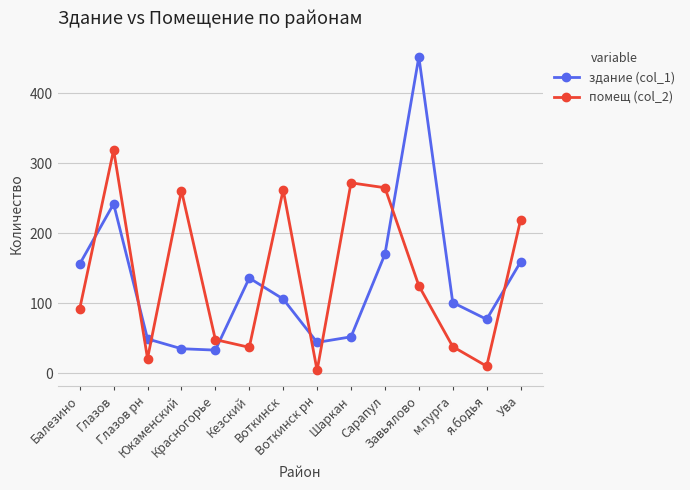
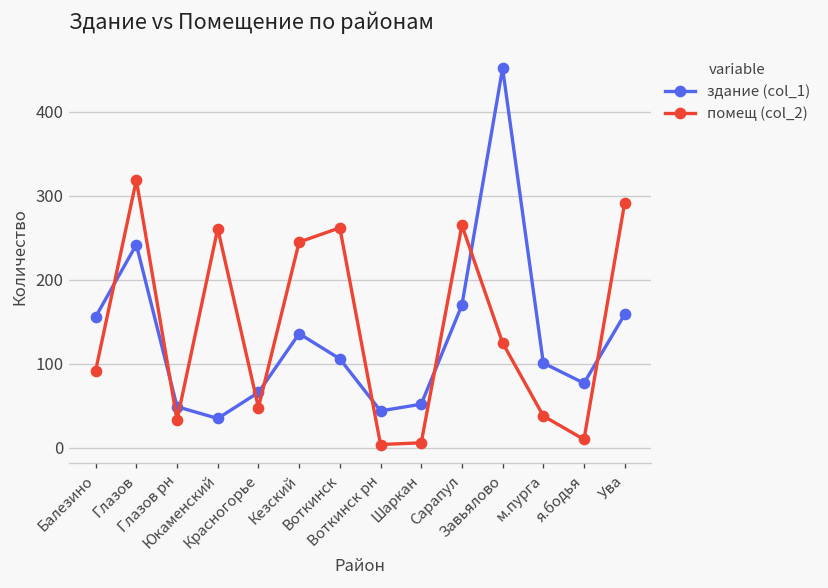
  {
    "здание (col_1)": {
      "Балезино": 160,
      "Глазов": 240,
      "Глазов рн": 50,
      "Юкаменский": 40,
-     "Красногорье": 30,
+     "Красногорье": 70,
      "Кезский": 140,
      "Воткинск": 110,
      "Воткинск рн": 40,
      "Шаркан": 50,
      "Сарапул": 170,
      "Завьялово": 450,
      "м.пурга": 100,
      "я.бодья": 80,
      "Ува": 160
    },
    "помещ (col_2)": {
      "Балезино": 90,
      "Глазов": 320,
-     "Глазов рн": 20,
+     "Глазов рн": 30,
      "Юкаменский": 260,
      "Красногорье": 50,
-     "Кезский": 40,
+     "Кезский": 250,
      "Воткинск": 260,
      "Воткинск рн": 0,
-     "Шаркан": 270,
+     "Шаркан": 10,
      "Сарапул": 270,
      "Завьялово": 130,
      "м.пурга": 40,
      "я.бодья": 10,
-     "Ува": 220
+     "Ува": 290
    }
  }
